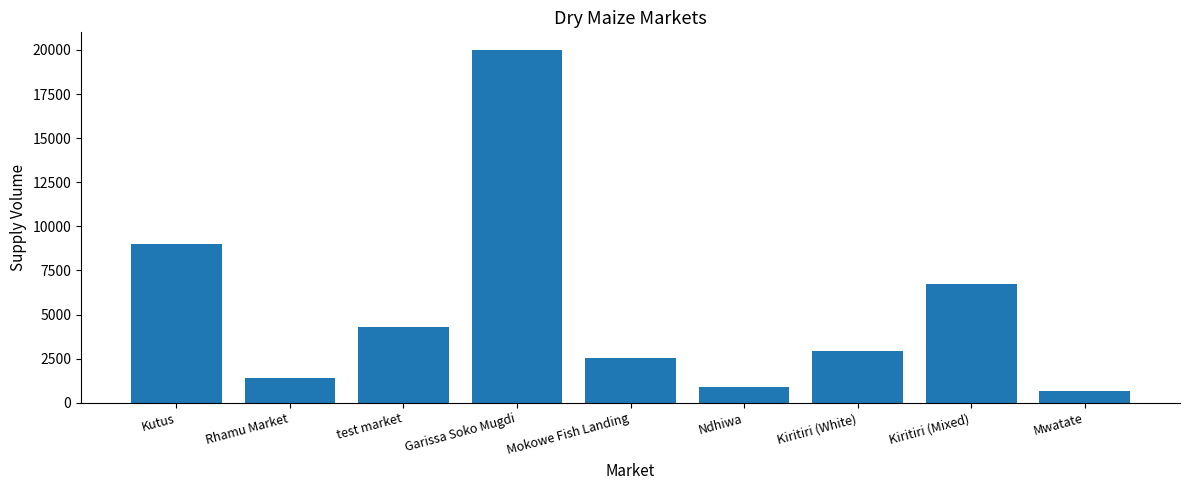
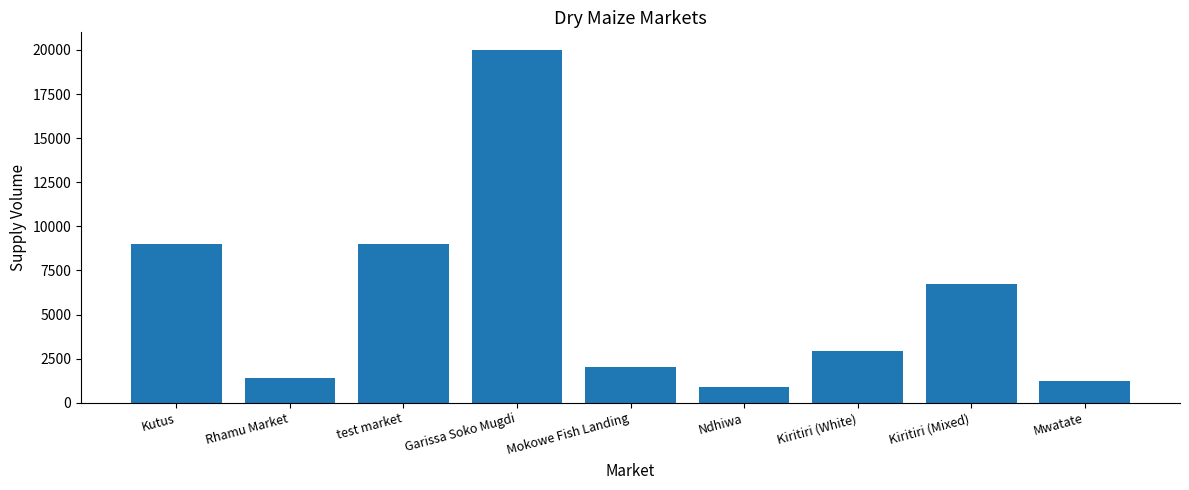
  {
    "Kutus": 9000,
    "Rhamu Market": 1400,
-   "test market": 4300,
+   "test market": 9000,
    "Garissa Soko Mugdi": 20000,
-   "Mokowe Fish Landing": 2500,
+   "Mokowe Fish Landing": 2000,
    "Ndhiwa": 900,
    "Kiritiri (White)": 3000,
    "Kiritiri (Mixed)": 6700,
-   "Mwatate": 700
+   "Mwatate": 1300
  }
